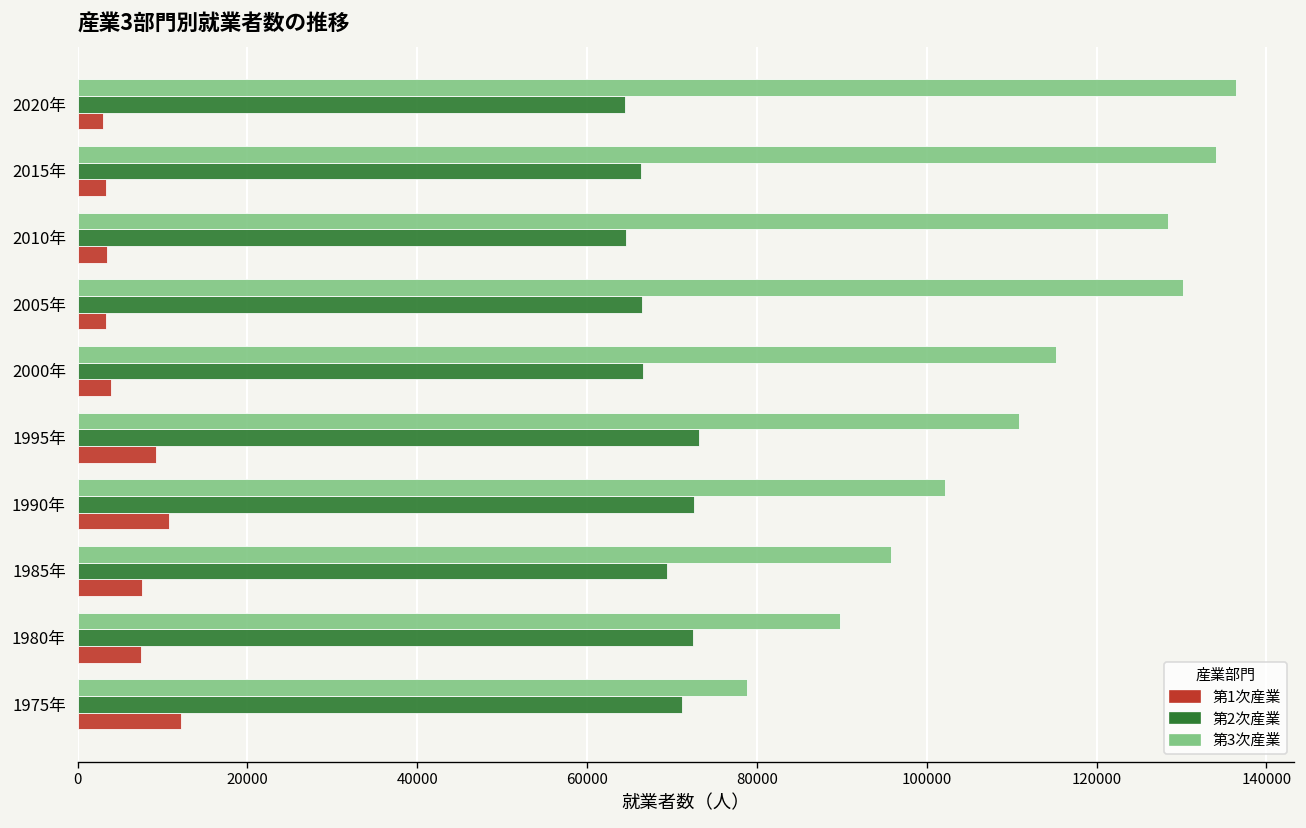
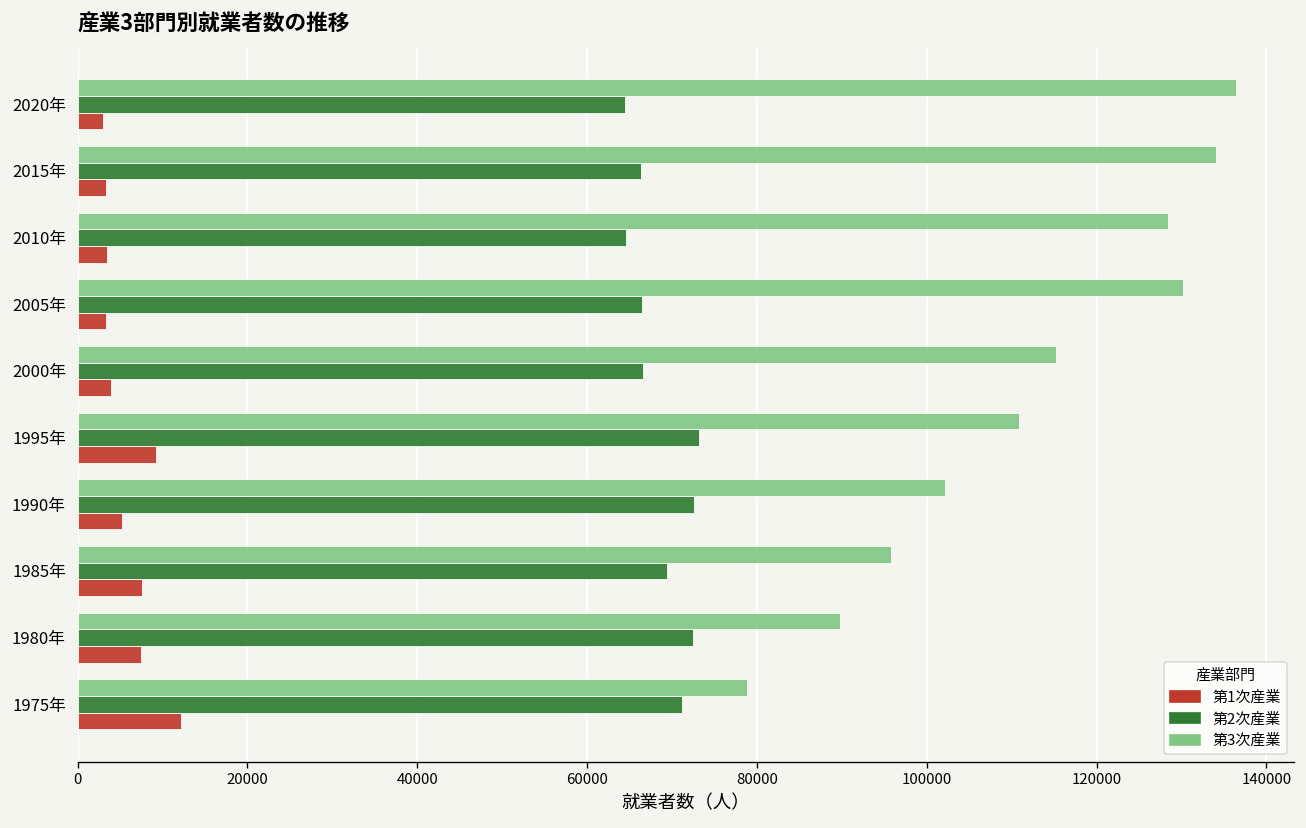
  {
    "第1次産業": {
      "2020年": 3000,
      "2015年": 3000,
      "2010年": 3000,
      "2005年": 3000,
      "2000年": 4000,
      "1995年": 9000,
-     "1990年": 11000,
+     "1990年": 5000,
      "1985年": 8000,
      "1980年": 8000,
      "1975年": 12000
    },
    "第2次産業": {
      "2020年": 64000,
      "2015年": 66000,
      "2010年": 65000,
      "2005年": 66000,
      "2000年": 67000,
      "1995年": 73000,
      "1990年": 73000,
      "1985年": 69000,
      "1980年": 72000,
      "1975年": 71000
    },
    "第3次産業": {
      "2020年": 136000,
      "2015年": 134000,
      "2010年": 128000,
      "2005年": 130000,
      "2000年": 115000,
      "1995年": 111000,
      "1990年": 102000,
      "1985年": 96000,
      "1980年": 90000,
      "1975年": 79000
    }
  }
